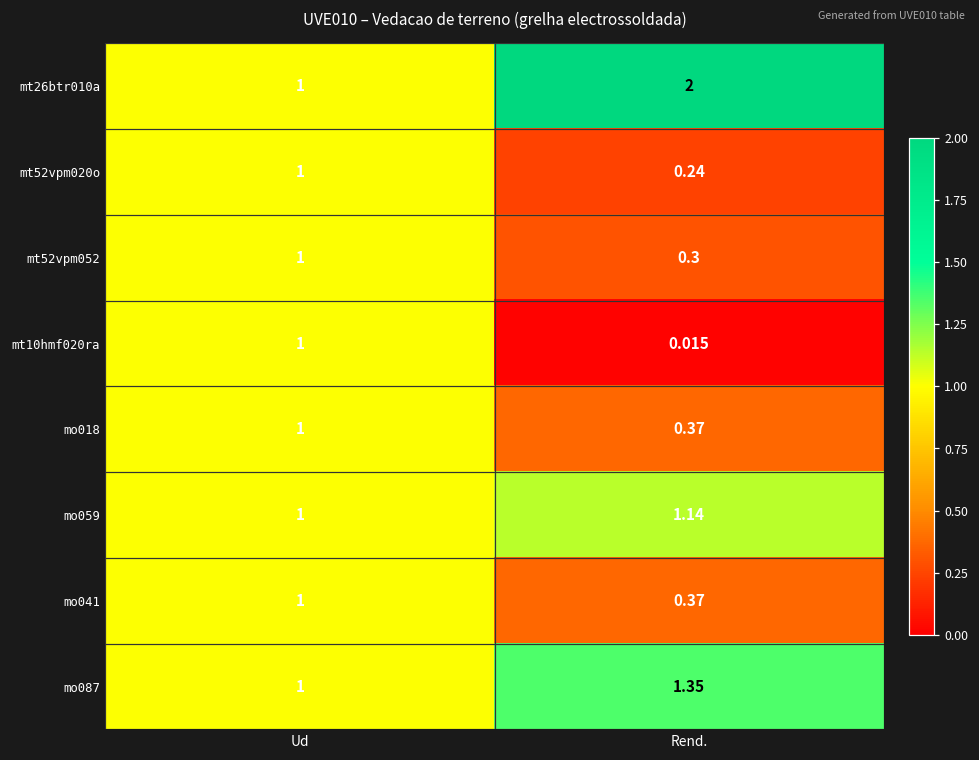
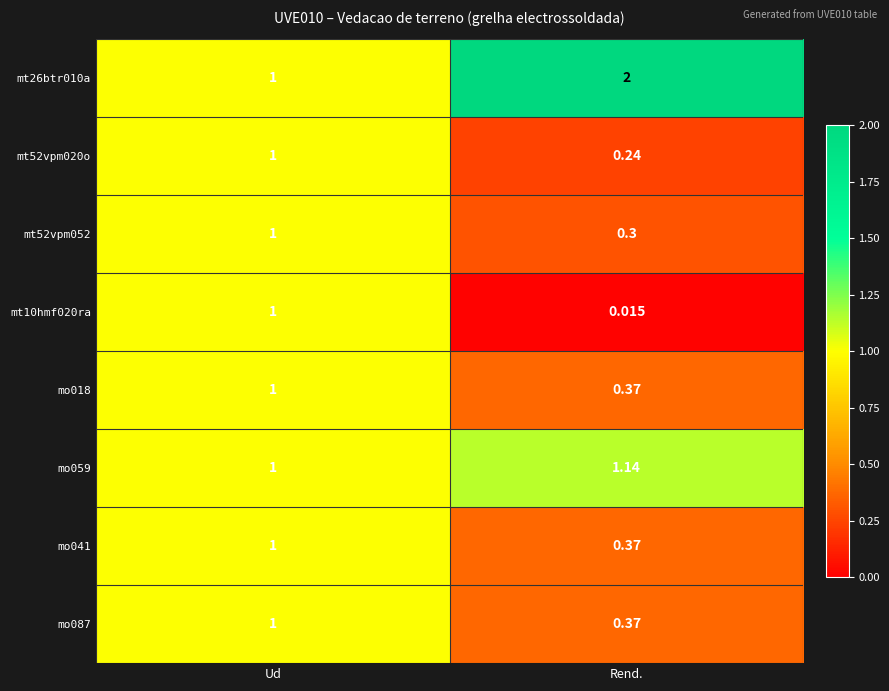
  {
    "mt26btr010a": {
      "Ud": 1,
      "Rend.": 2
    },
    "mt52vpm020o": {
      "Ud": 1,
      "Rend.": 0.24
    },
    "mt52vpm052": {
      "Ud": 1,
      "Rend.": 0.3
    },
    "mt10hmf020ra": {
      "Ud": 1,
      "Rend.": 0.015
    },
    "mo018": {
      "Ud": 1,
      "Rend.": 0.37
    },
    "mo059": {
      "Ud": 1,
      "Rend.": 1.14
    },
    "mo041": {
      "Ud": 1,
      "Rend.": 0.37
    },
    "mo087": {
      "Ud": 1,
-     "Rend.": 1.35
+     "Rend.": 0.37
    }
  }
